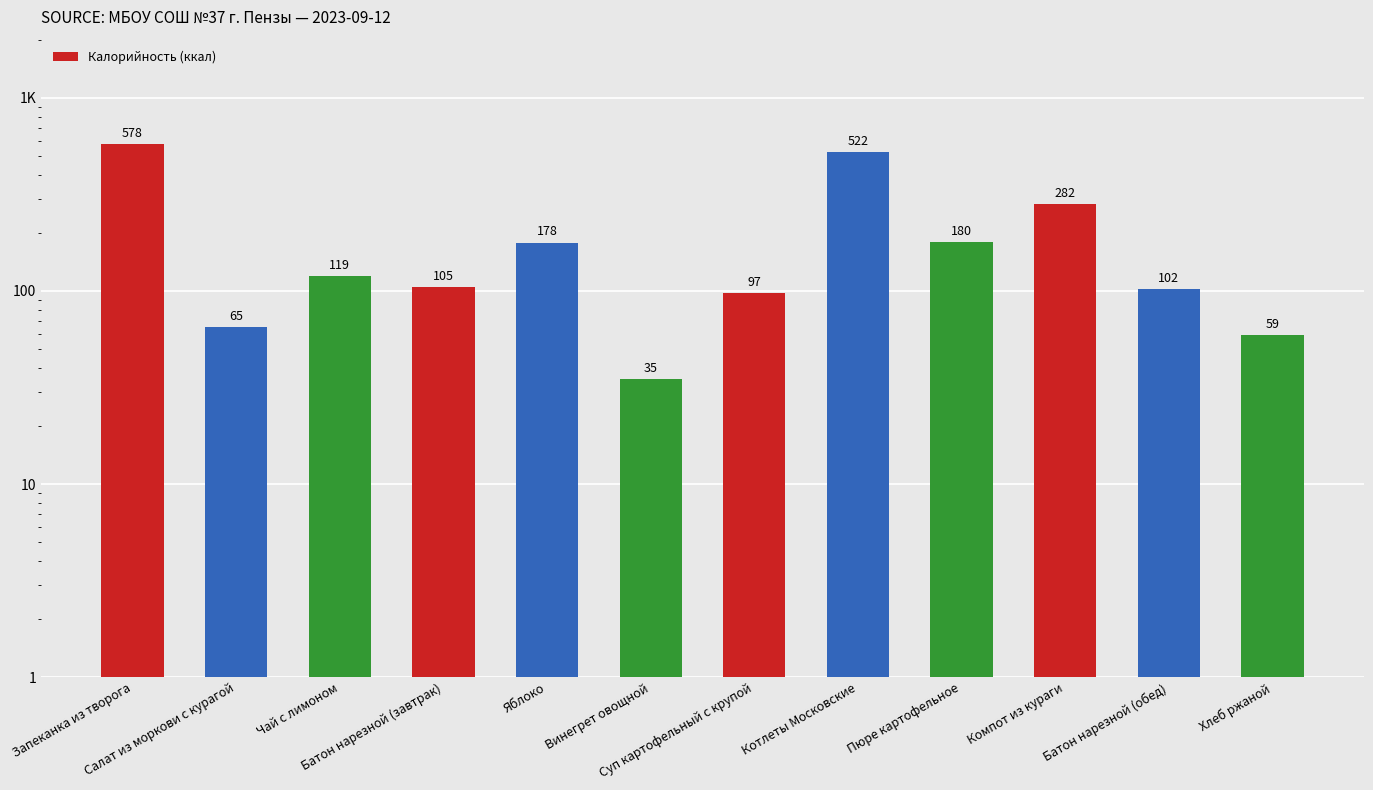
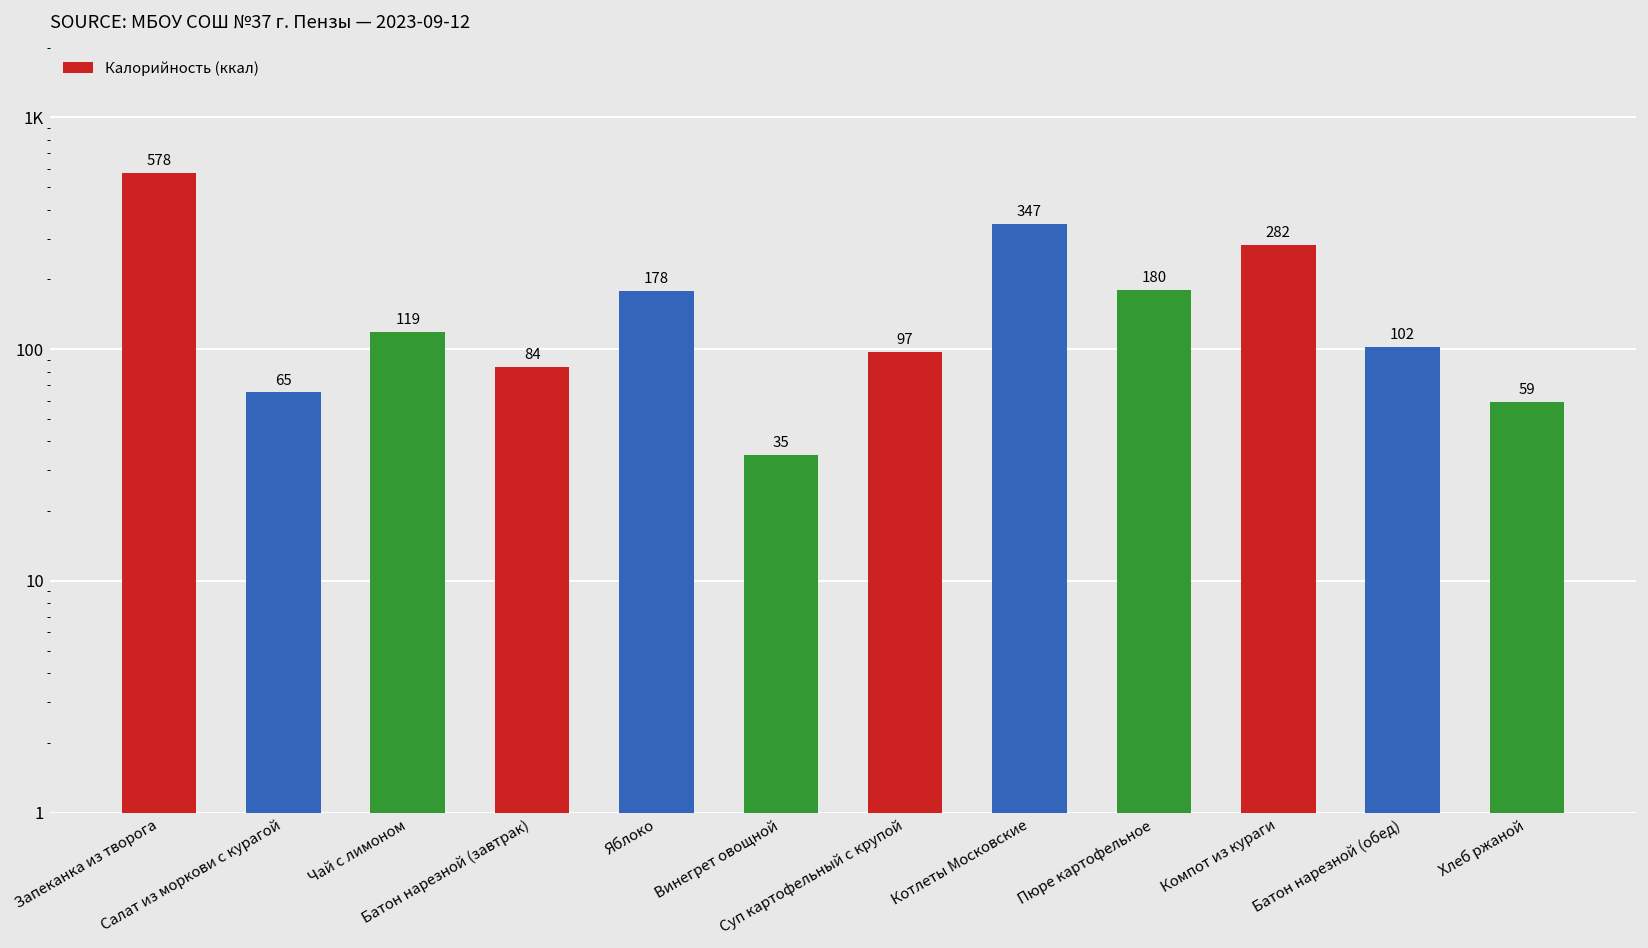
  {
    "Запеканка из творога": 578,
    "Салат из моркови с курагой": 65,
    "Чай с лимоном": 119,
-   "Батон нарезной (завтрак)": 105,
+   "Батон нарезной (завтрак)": 84,
    "Яблоко": 178,
    "Винегрет овощной": 35,
    "Суп картофельный с крупой": 97,
-   "Котлеты Московские": 522,
+   "Котлеты Московские": 347,
    "Пюре картофельное": 180,
    "Компот из кураги": 282,
    "Батон нарезной (обед)": 102,
    "Хлеб ржаной": 59
  }
